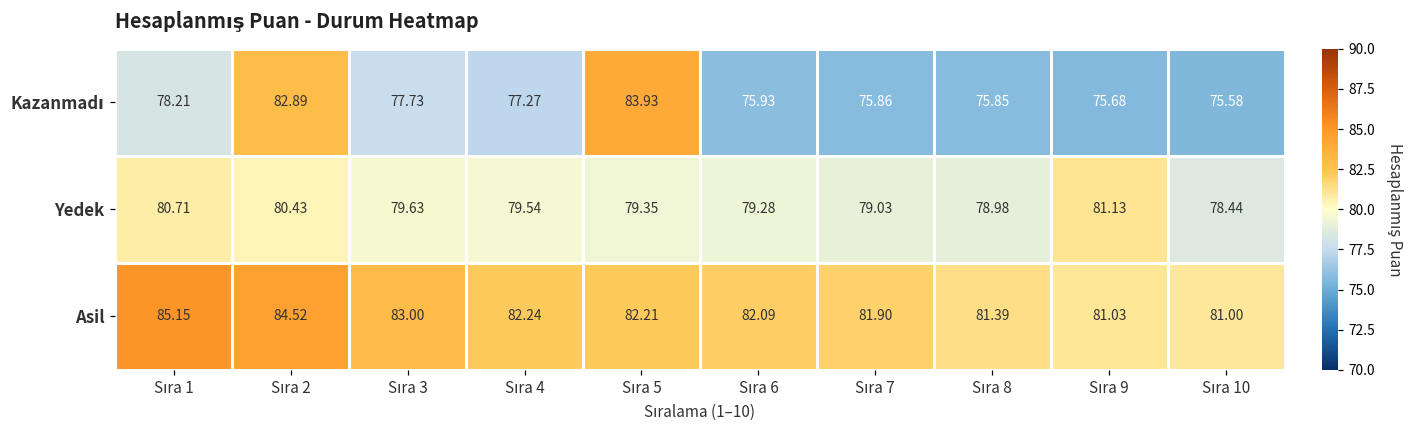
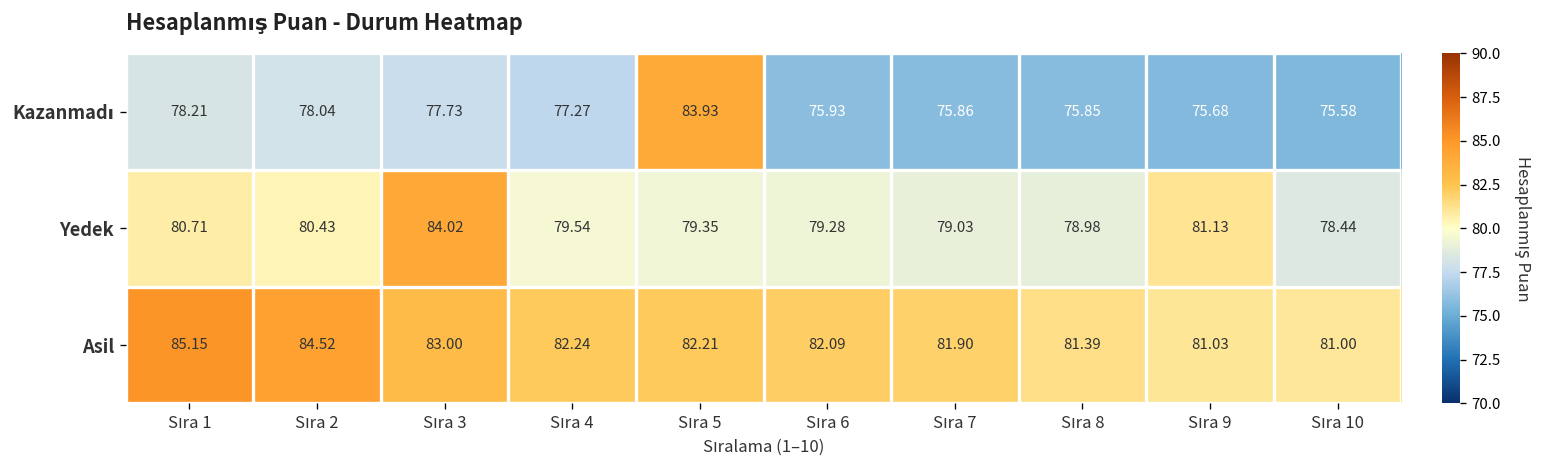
  {
    "Kazanmadı": {
      "Sıra 1": 78.21,
-     "Sıra 2": 82.89,
+     "Sıra 2": 78.04,
      "Sıra 3": 77.73,
      "Sıra 4": 77.27,
      "Sıra 5": 83.93,
      "Sıra 6": 75.93,
      "Sıra 7": 75.86,
      "Sıra 8": 75.85,
      "Sıra 9": 75.68,
      "Sıra 10": 75.58
    },
    "Yedek": {
      "Sıra 1": 80.71,
      "Sıra 2": 80.43,
-     "Sıra 3": 79.63,
+     "Sıra 3": 84.02,
      "Sıra 4": 79.54,
      "Sıra 5": 79.35,
      "Sıra 6": 79.28,
      "Sıra 7": 79.03,
      "Sıra 8": 78.98,
      "Sıra 9": 81.13,
      "Sıra 10": 78.44
    },
    "Asil": {
      "Sıra 1": 85.15,
      "Sıra 2": 84.52,
      "Sıra 3": 83.00,
      "Sıra 4": 82.24,
      "Sıra 5": 82.21,
      "Sıra 6": 82.09,
      "Sıra 7": 81.90,
      "Sıra 8": 81.39,
      "Sıra 9": 81.03,
      "Sıra 10": 81.00
    }
  }
